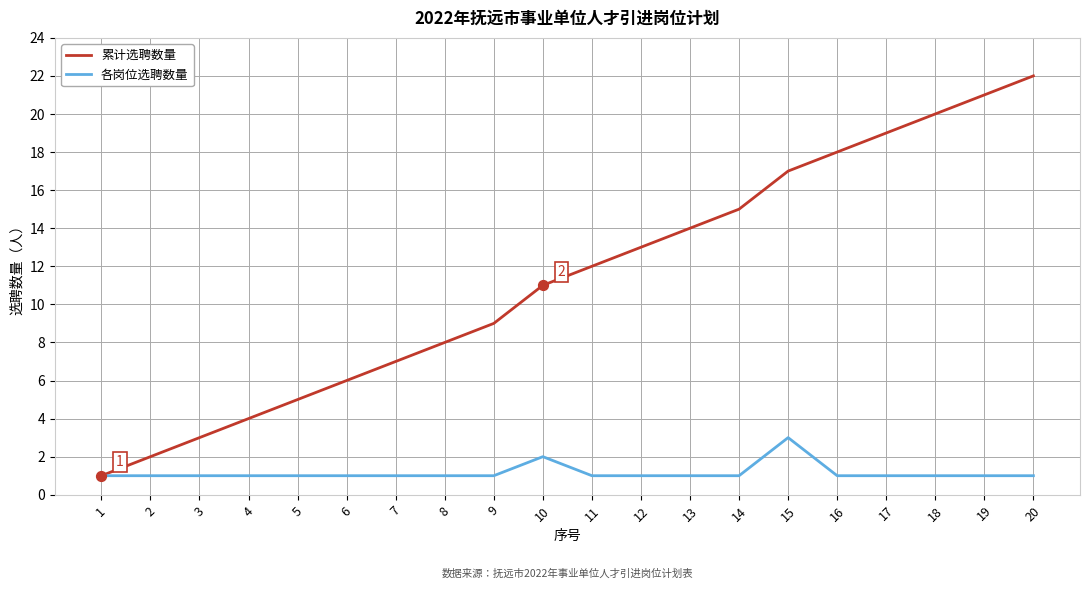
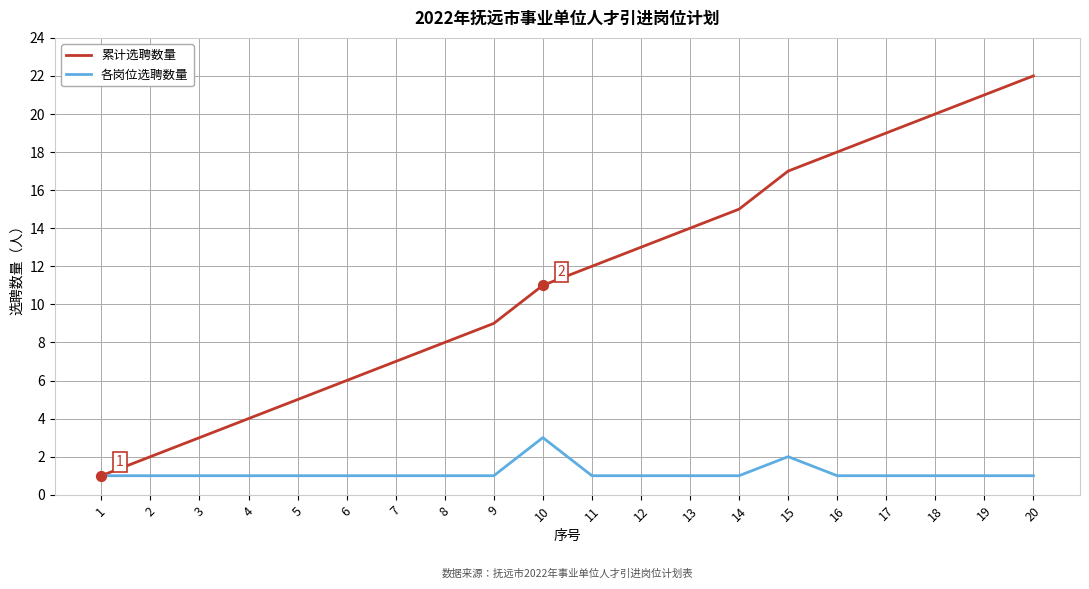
  {
    "各岗位选聘数量": {
      "3": 1,
      "4": 1,
      "5": 1,
      "6": 1,
      "7": 1,
      "8": 1,
      "9": 1,
-     "10": 2,
+     "10": 3,
      "11": 1,
      "12": 1,
      "13": 1,
      "14": 1,
-     "15": 3,
+     "15": 2,
      "16": 1,
      "17": 1,
      "18": 1,
      "19": 1,
      "20": 1
    }
  }
